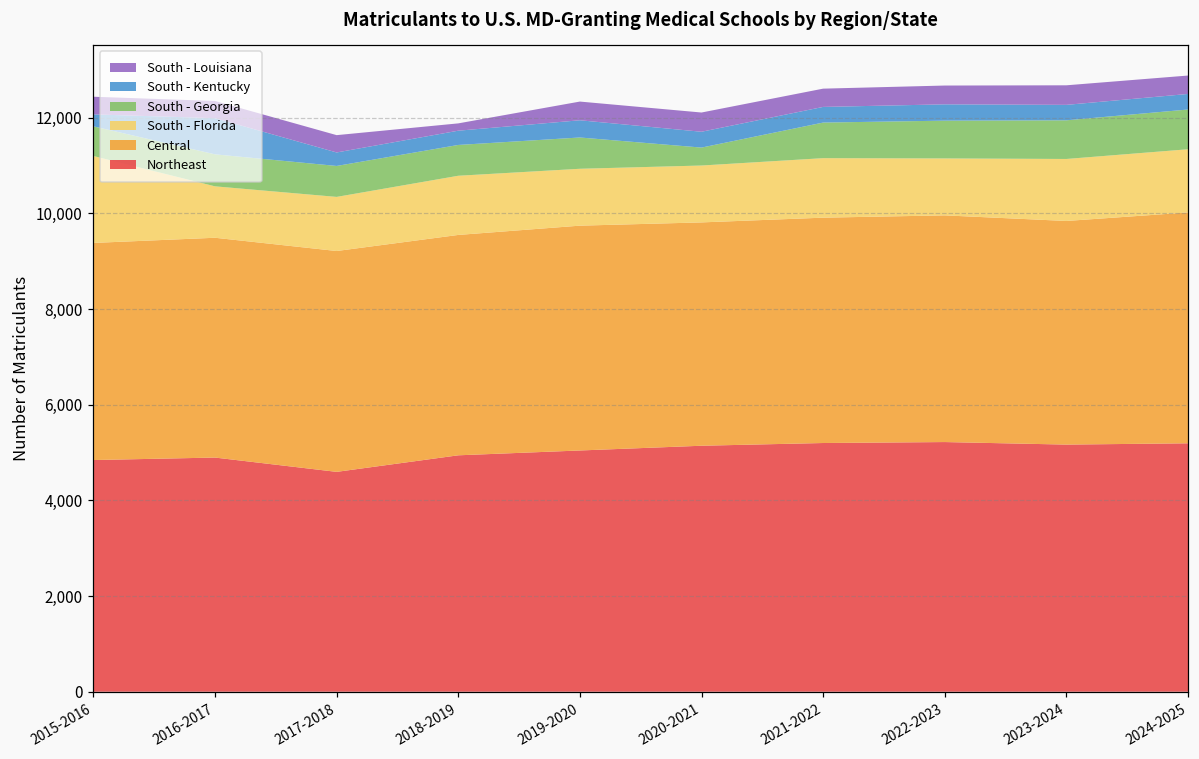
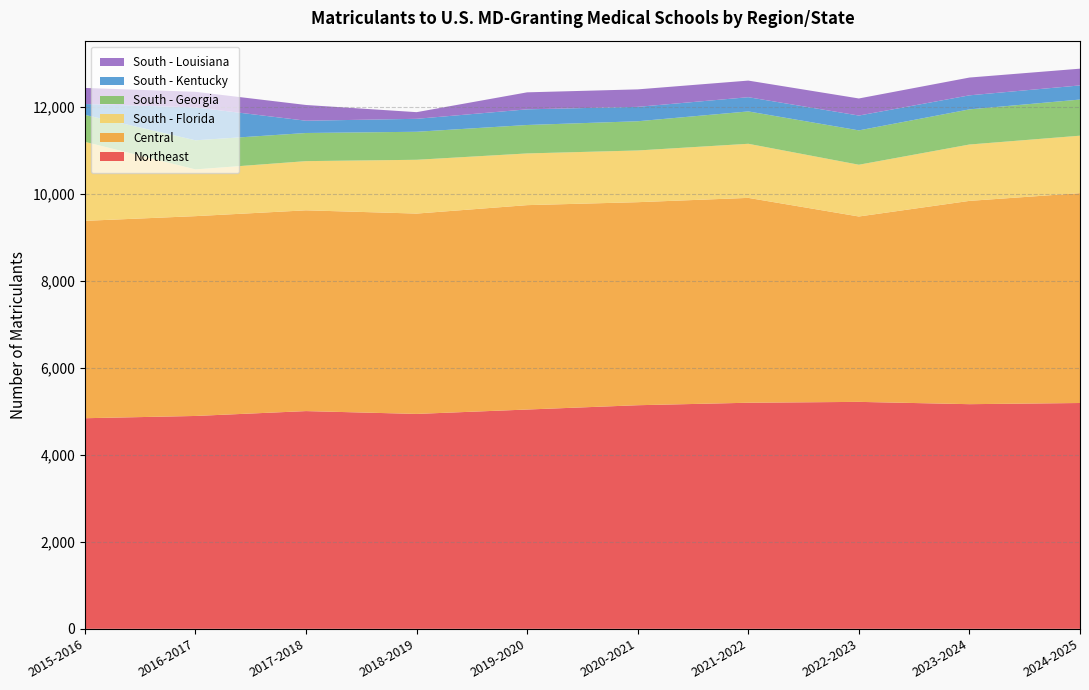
  {
    "Northeast": {
      "2015-2016": "4,800",
      "2016-2017": "4,900",
-     "2017-2018": "4,600",
+     "2017-2018": "5,000",
      "2018-2019": "4,900",
      "2019-2020": "5,000",
      "2020-2021": "5,100",
      "2021-2022": "5,200",
      "2022-2023": "5,200",
      "2023-2024": "5,200",
      "2024-2025": "5,200"
    },
    "Central": {
      "2015-2016": "4,500",
      "2016-2017": "4,600",
      "2017-2018": "4,600",
      "2018-2019": "4,600",
      "2019-2020": "4,700",
      "2020-2021": "4,700",
      "2021-2022": "4,700",
-     "2022-2023": "4,700",
+     "2022-2023": "4,300",
      "2023-2024": "4,700",
      "2024-2025": "4,800"
    },
    "South - Florida": {
      "2015-2016": "1,800",
      "2017-2018": "1,100",
      "2018-2019": "1,200",
      "2019-2020": "1,200",
      "2020-2021": "1,200",
      "2021-2022": "1,200",
      "2022-2023": "1,200",
      "2023-2024": "1,300",
      "2024-2025": "1,300"
    },
    "South - Georgia": {
      "2015-2016": "600",
      "2017-2018": "600",
      "2018-2019": "600",
      "2019-2020": "700",
-     "2020-2021": "400",
+     "2020-2021": "700",
      "2021-2022": "700",
      "2022-2023": "800",
      "2023-2024": "800",
      "2024-2025": "800"
    },
    "South - Kentucky": {
      "2015-2016": "300",
      "2017-2018": "300",
      "2018-2019": "300",
      "2019-2020": "400",
      "2020-2021": "300",
      "2021-2022": "300",
      "2022-2023": "300",
      "2023-2024": "300",
      "2024-2025": "300"
    },
    "South - Louisiana": {
      "2015-2016": "400",
      "2017-2018": "400",
      "2018-2019": "200",
      "2019-2020": "400",
      "2020-2021": "400",
      "2021-2022": "400",
      "2022-2023": "400",
      "2023-2024": "400",
      "2024-2025": "400"
    }
  }
